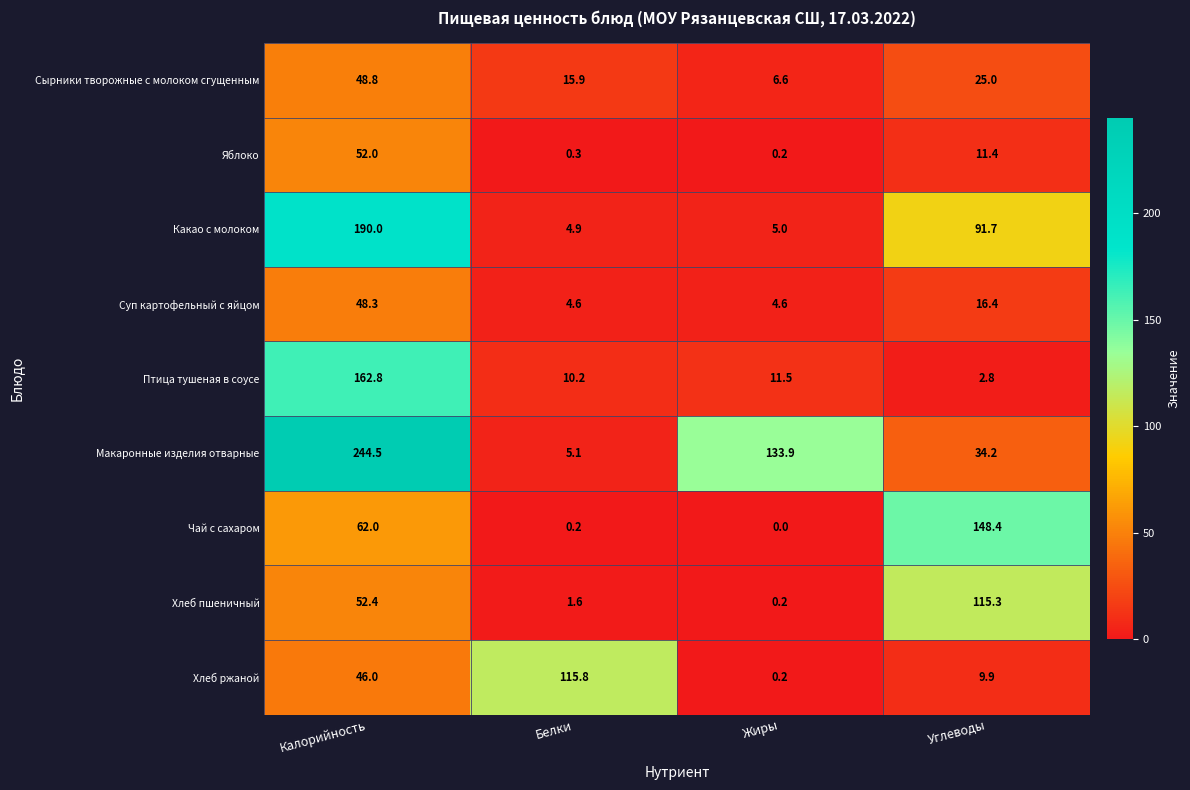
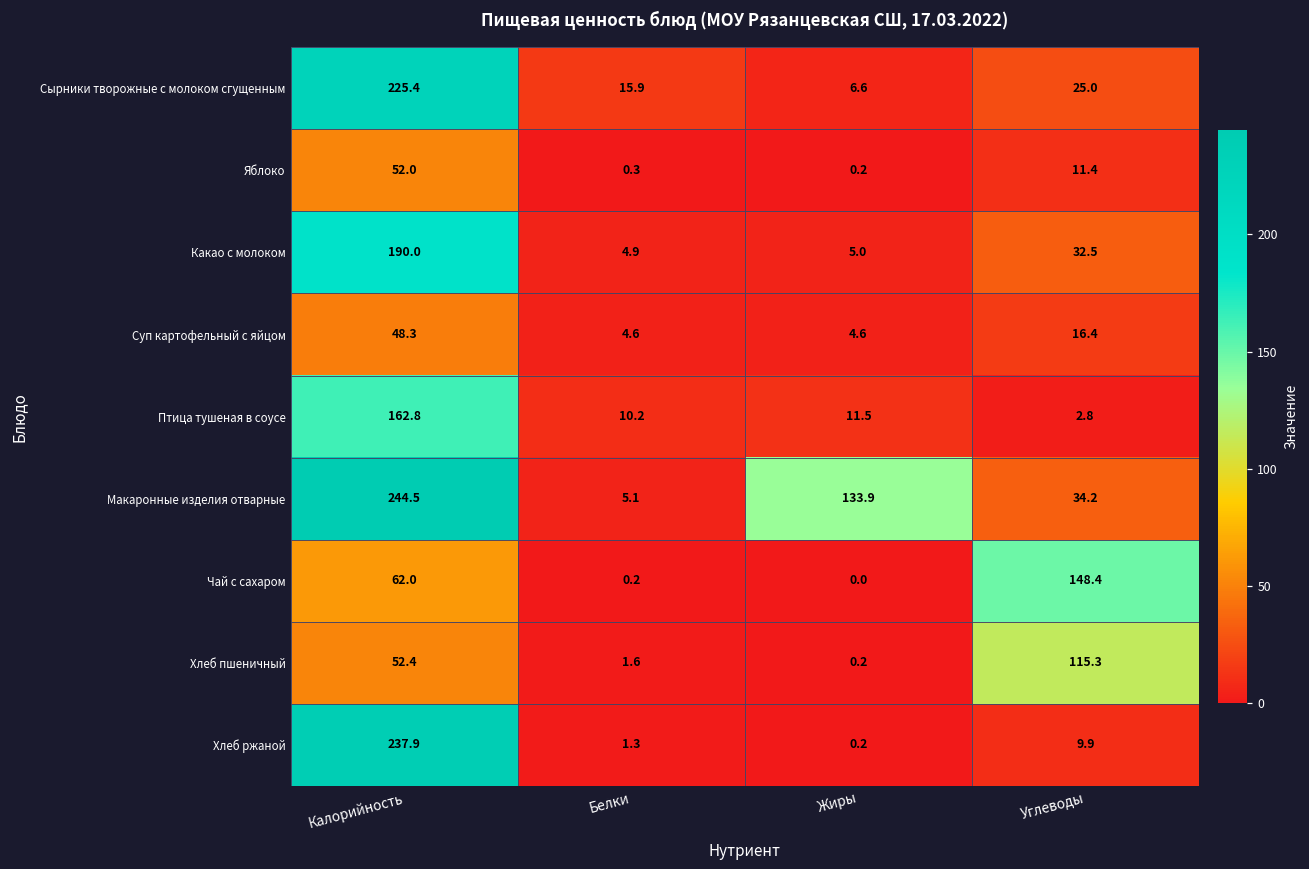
  {
    "Сырники творожные с молоком сгущенным": {
-     "Калорийность": 48.8,
+     "Калорийность": 225.4,
      "Белки": 15.9,
      "Жиры": 6.6,
      "Углеводы": 25.0
    },
    "Яблоко": {
      "Калорийность": 52.0,
      "Белки": 0.3,
      "Жиры": 0.2,
      "Углеводы": 11.4
    },
    "Какао с молоком": {
      "Калорийность": 190.0,
      "Белки": 4.9,
      "Жиры": 5.0,
-     "Углеводы": 91.7
+     "Углеводы": 32.5
    },
    "Суп картофельный с яйцом": {
      "Калорийность": 48.3,
      "Белки": 4.6,
      "Жиры": 4.6,
      "Углеводы": 16.4
    },
    "Птица тушеная в соусе": {
      "Калорийность": 162.8,
      "Белки": 10.2,
      "Жиры": 11.5,
      "Углеводы": 2.8
    },
    "Макаронные изделия отварные": {
      "Калорийность": 244.5,
      "Белки": 5.1,
      "Жиры": 133.9,
      "Углеводы": 34.2
    },
    "Чай с сахаром": {
      "Калорийность": 62.0,
      "Белки": 0.2,
      "Жиры": 0.0,
      "Углеводы": 148.4
    },
    "Хлеб пшеничный": {
      "Калорийность": 52.4,
      "Белки": 1.6,
      "Жиры": 0.2,
      "Углеводы": 115.3
    },
    "Хлеб ржаной": {
-     "Калорийность": 46.0,
-     "Белки": 115.8,
+     "Калорийность": 237.9,
+     "Белки": 1.3,
      "Жиры": 0.2,
      "Углеводы": 9.9
    }
  }
